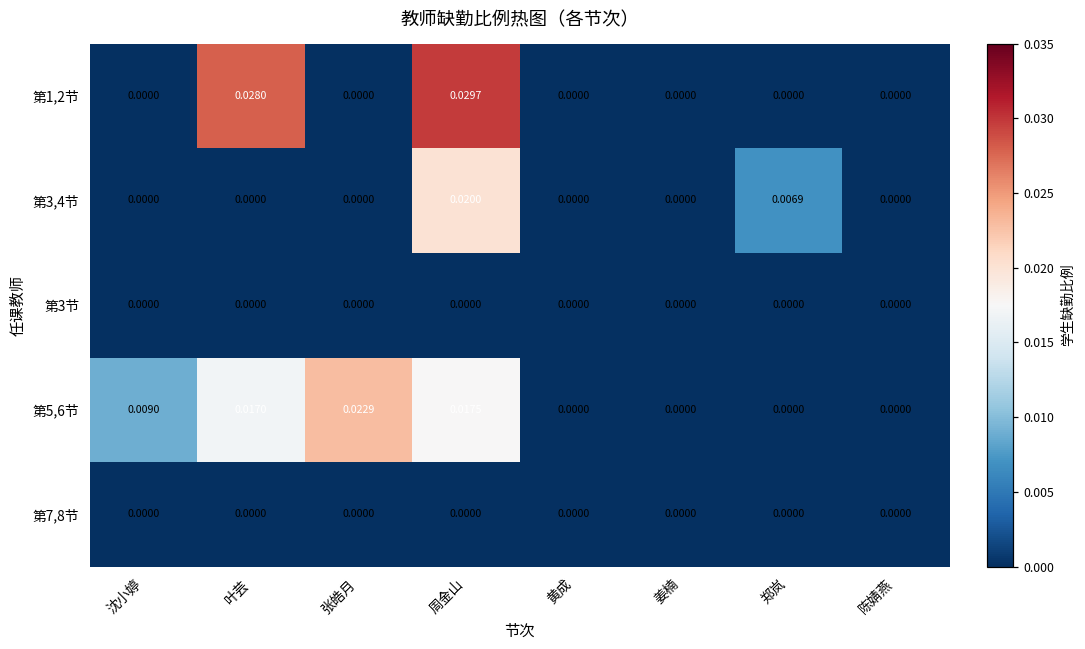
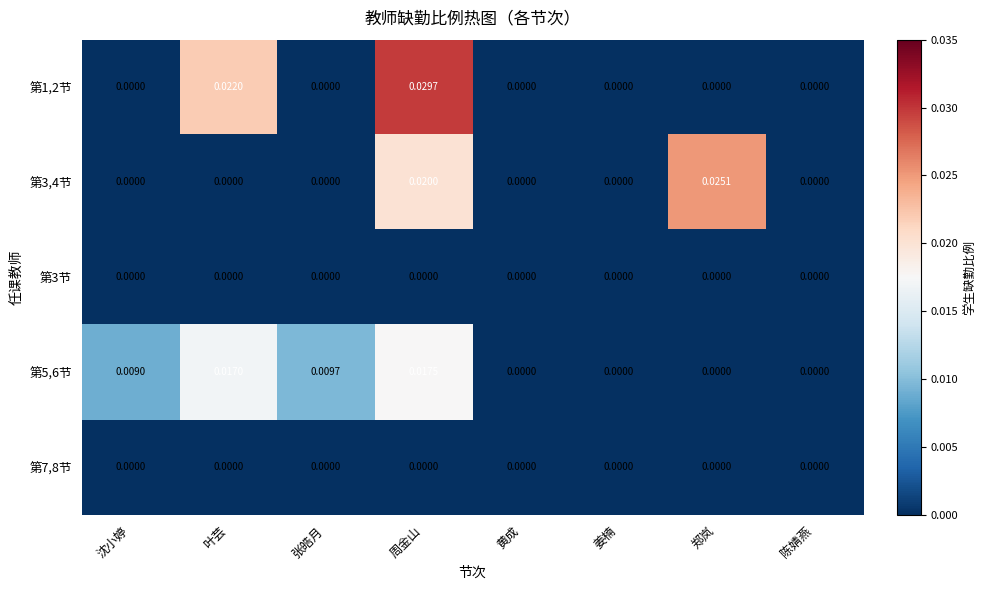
  {
    "第1,2节": {
      "沈小婷": 0.0000,
-     "叶芸": 0.0280,
+     "叶芸": 0.0220,
      "张皓月": 0.0000,
      "周金山": 0.0297,
      "黄成": 0.0000,
      "姜楠": 0.0000,
      "郑岚": 0.0000,
      "陈婧燕": 0.0000
    },
    "第3,4节": {
      "沈小婷": 0.0000,
      "叶芸": 0.0000,
      "张皓月": 0.0000,
      "黄成": 0.0000,
      "姜楠": 0.0000,
-     "郑岚": 0.0069,
+     "郑岚": 0.0251,
      "陈婧燕": 0.0000
    },
    "第3节": {
      "沈小婷": 0.0000,
      "叶芸": 0.0000,
      "张皓月": 0.0000,
      "周金山": 0.0000,
      "黄成": 0.0000,
      "姜楠": 0.0000,
      "郑岚": 0.0000,
      "陈婧燕": 0.0000
    },
    "第5,6节": {
      "沈小婷": 0.0090,
-     "张皓月": 0.0229,
+     "张皓月": 0.0097,
      "黄成": 0.0000,
      "姜楠": 0.0000,
      "郑岚": 0.0000,
      "陈婧燕": 0.0000
    },
    "第7,8节": {
      "沈小婷": 0.0000,
      "叶芸": 0.0000,
      "张皓月": 0.0000,
      "周金山": 0.0000,
      "黄成": 0.0000,
      "姜楠": 0.0000,
      "郑岚": 0.0000,
      "陈婧燕": 0.0000
    }
  }
